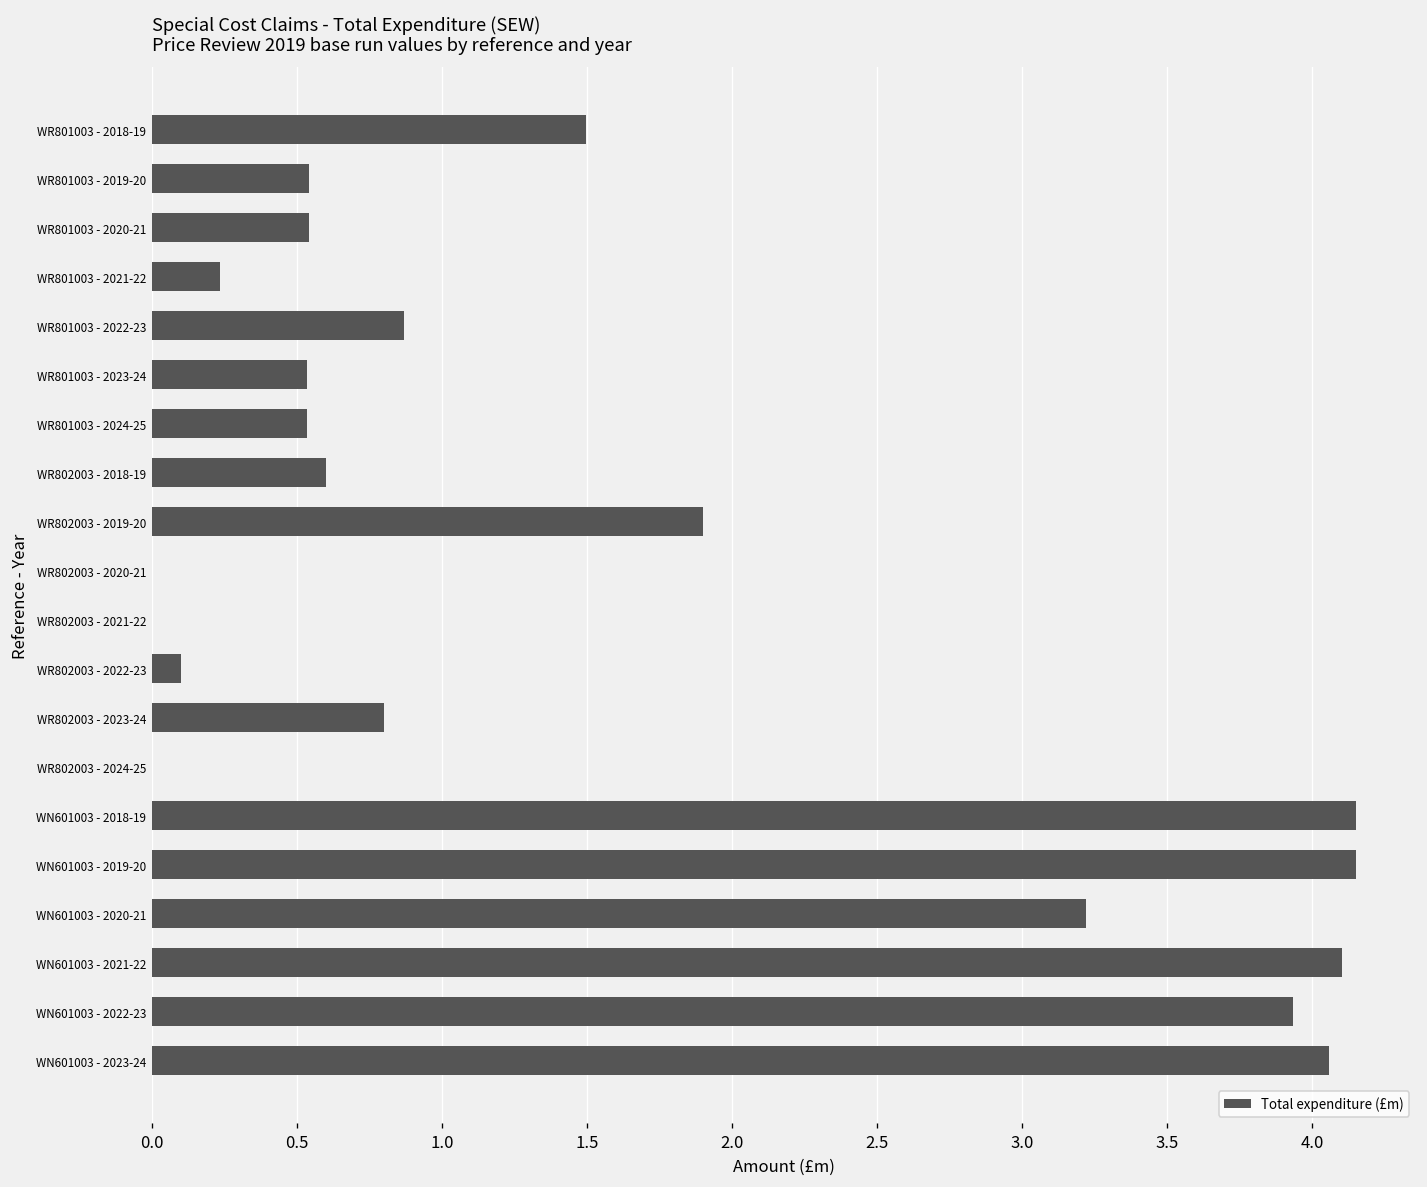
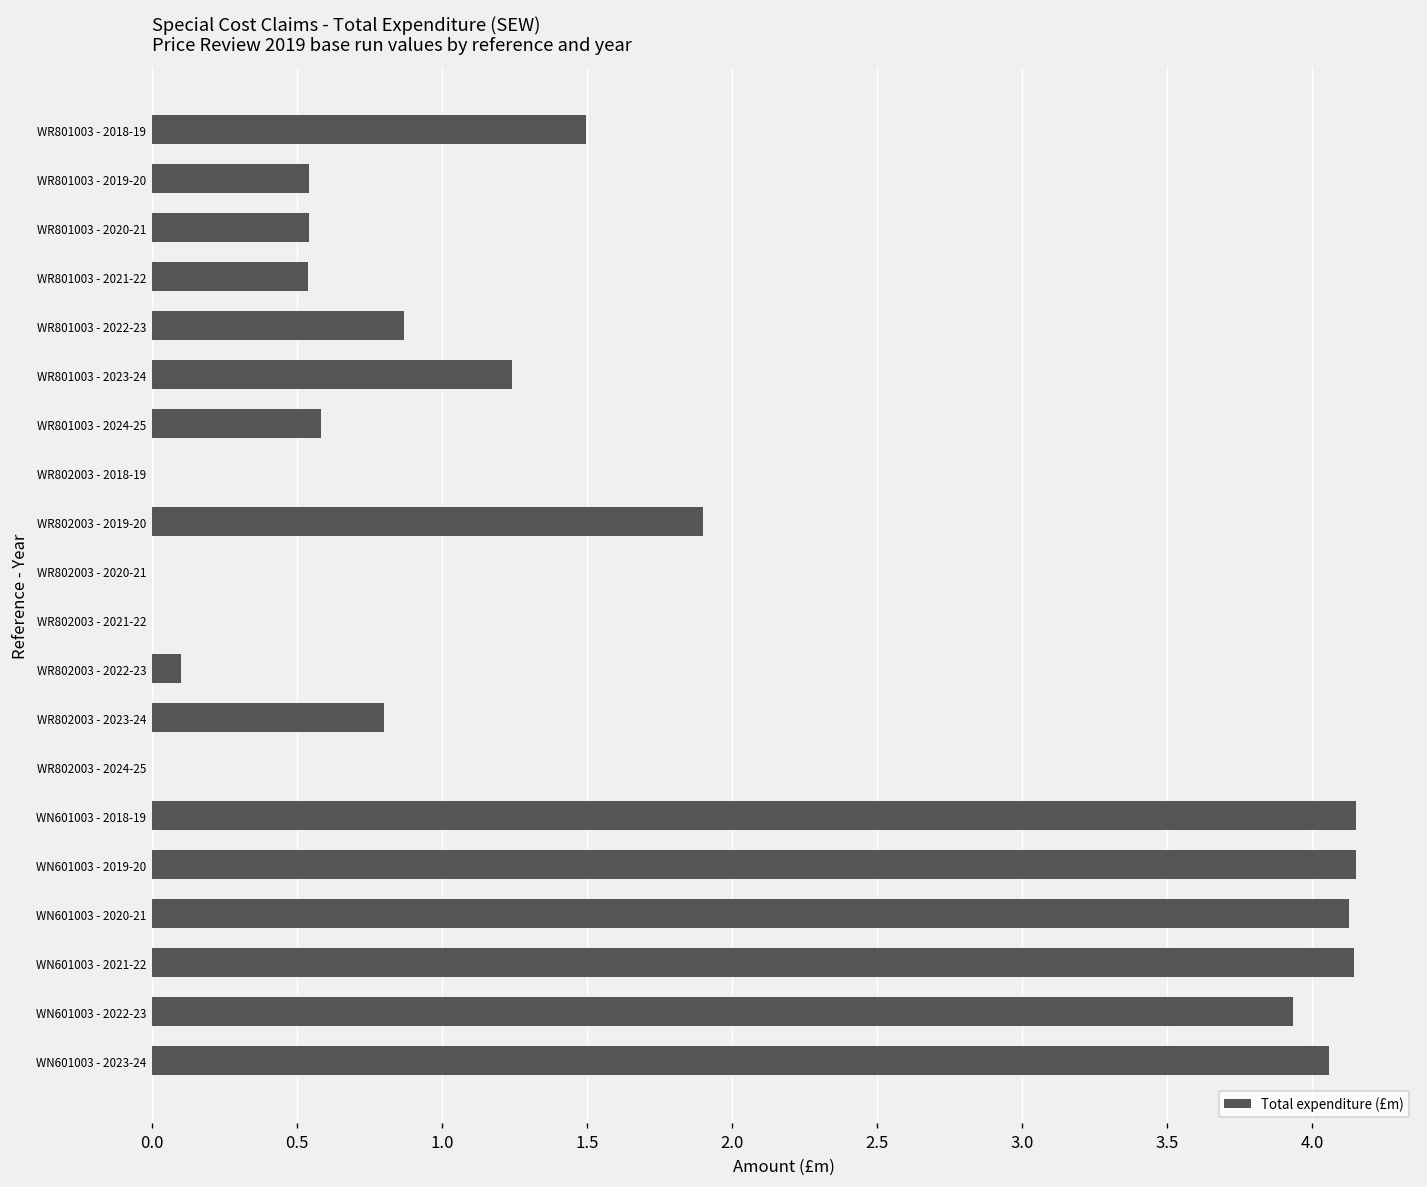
  {
    "WR801003 - 2018-19": 1.50,
    "WR801003 - 2019-20": 0.54,
    "WR801003 - 2020-21": 0.54,
-   "WR801003 - 2021-22": 0.23,
+   "WR801003 - 2021-22": 0.54,
    "WR801003 - 2022-23": 0.87,
-   "WR801003 - 2023-24": 0.54,
-   "WR801003 - 2024-25": 0.53,
-   "WR802003 - 2018-19": 0.6,
+   "WR801003 - 2023-24": 1.24,
+   "WR801003 - 2024-25": 0.58,
+   "WR802003 - 2018-19": 0.0,
    "WR802003 - 2019-20": 1.90,
    "WR802003 - 2020-21": 0.00,
    "WR802003 - 2021-22": 0.00,
    "WR802003 - 2022-23": 0.10,
    "WR802003 - 2023-24": 0.80,
    "WR802003 - 2024-25": 0.00,
    "WN601003 - 2018-19": 4.15,
    "WN601003 - 2019-20": 4.15,
-   "WN601003 - 2020-21": 3.22,
-   "WN601003 - 2021-22": 4.10,
+   "WN601003 - 2020-21": 4.13,
+   "WN601003 - 2021-22": 4.14,
    "WN601003 - 2022-23": 3.93,
    "WN601003 - 2023-24": 4.06
  }
